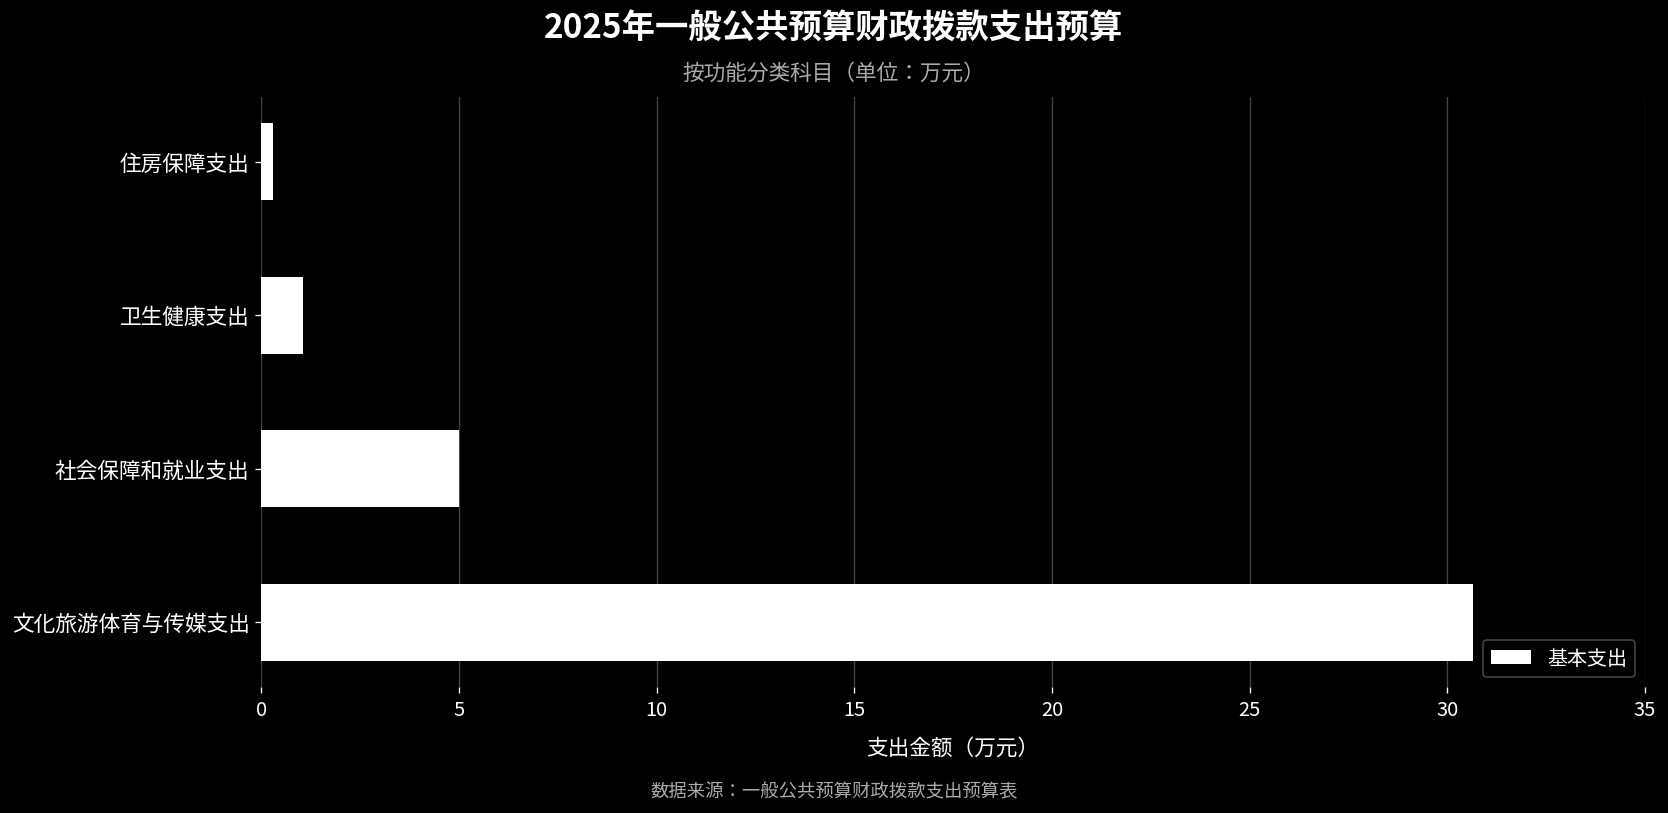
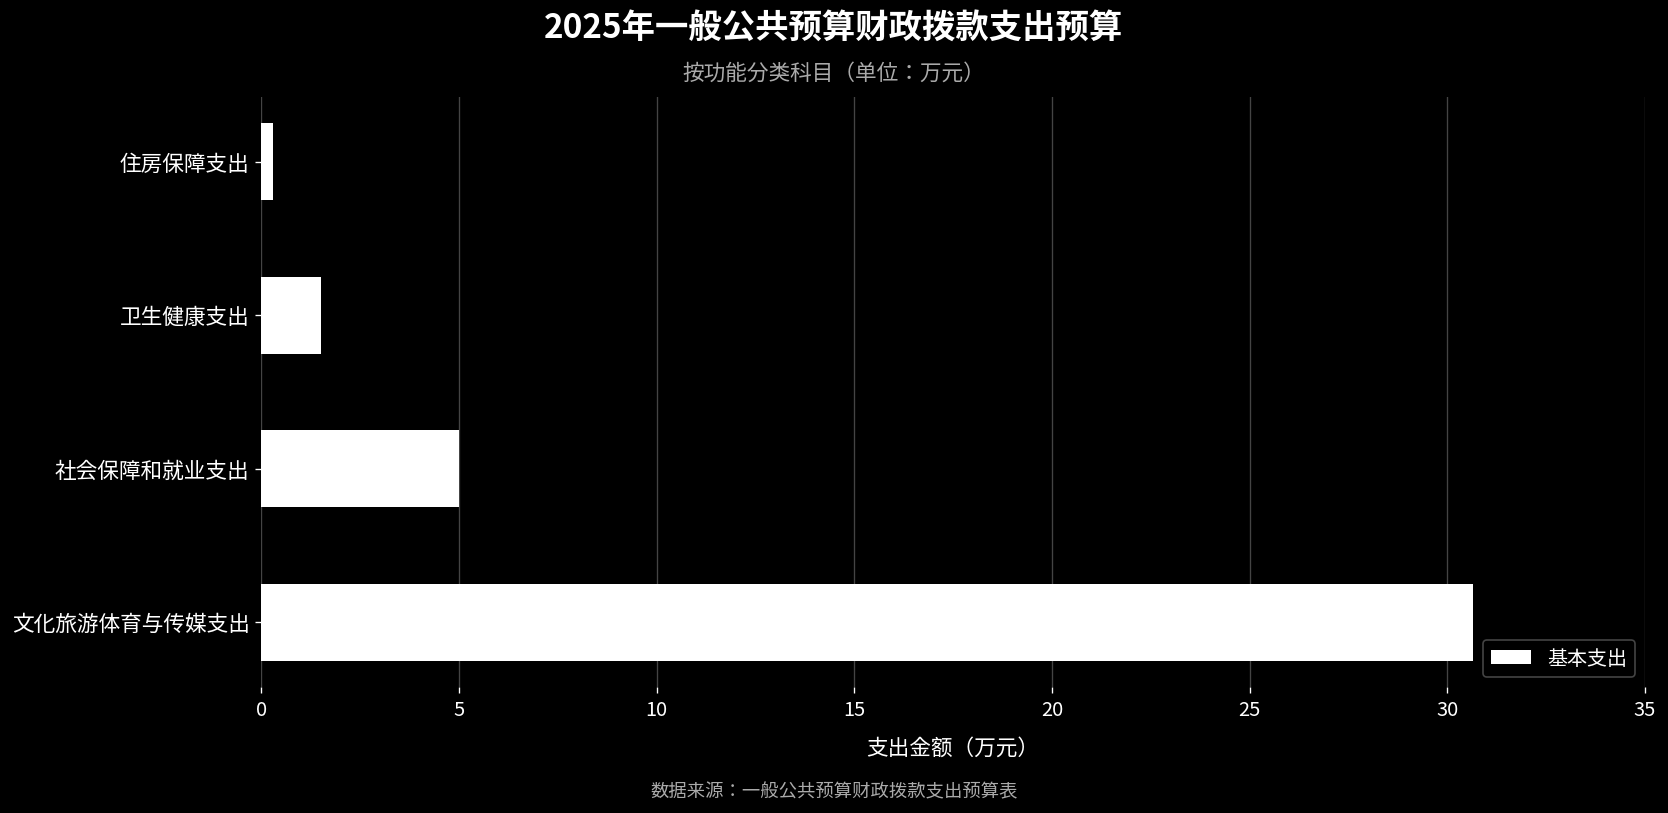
  {
    "住房保障支出": 0.3,
-   "卫生健康支出": 1.1,
+   "卫生健康支出": 1.5,
    "社会保障和就业支出": 5.0,
    "文化旅游体育与传媒支出": 30.6
  }
